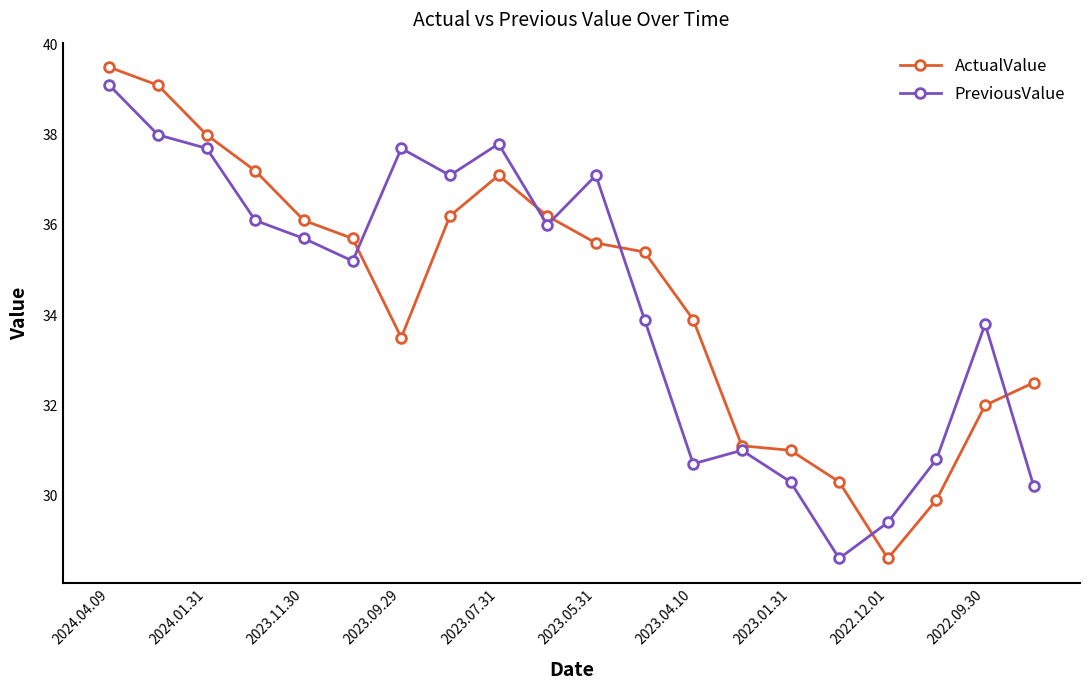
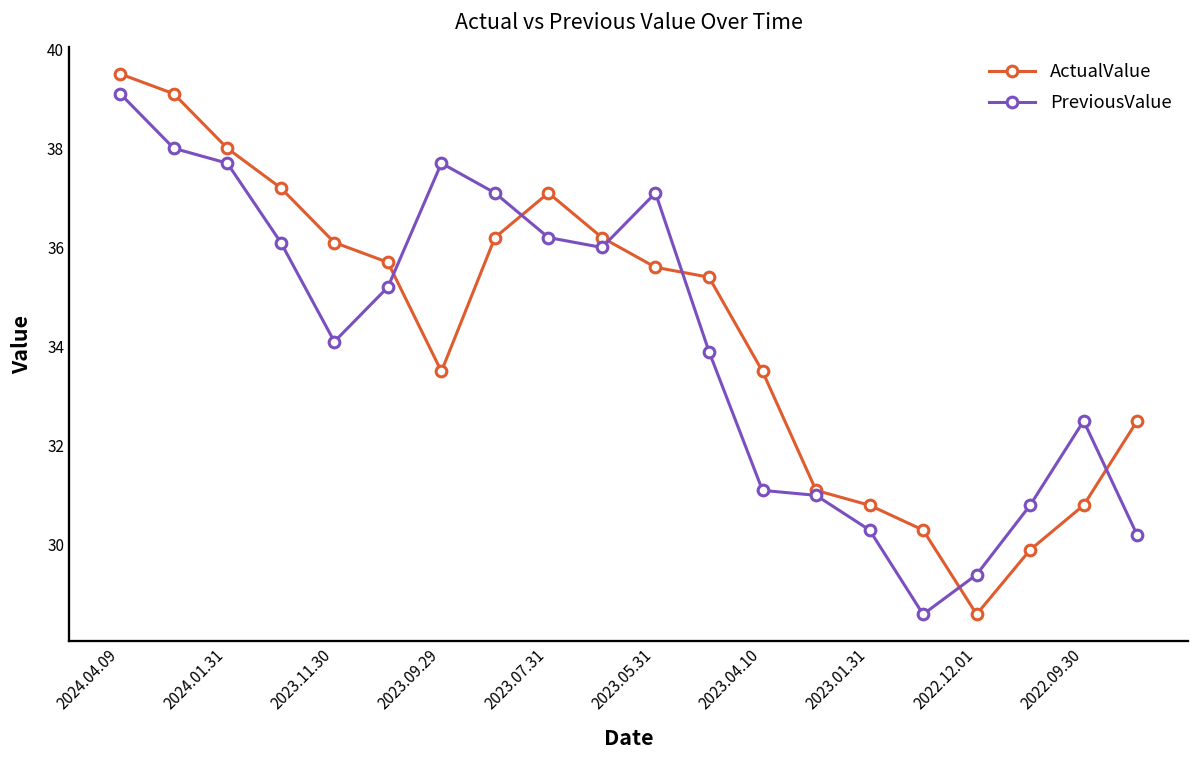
  {
    "ActualValue": {
      "2024.04.09": 39.5,
      "2024.01.31": 38.0,
      "2023.11.30": 36.1,
      "2023.09.29": 33.5,
      "2023.07.31": 37.1,
      "2023.05.31": 35.6,
-     "2023.04.10": 33.9,
-     "2023.01.31": 31.0,
+     "2023.04.10": 33.5,
+     "2023.01.31": 30.8,
      "2022.12.01": 28.6,
-     "2022.09.30": 32.0
+     "2022.09.30": 30.8
    },
    "PreviousValue": {
      "2024.04.09": 39.1,
      "2024.01.31": 37.7,
-     "2023.11.30": 35.7,
+     "2023.11.30": 34.1,
      "2023.09.29": 37.7,
-     "2023.07.31": 37.8,
+     "2023.07.31": 36.2,
      "2023.05.31": 37.1,
-     "2023.04.10": 30.7,
+     "2023.04.10": 31.1,
      "2023.01.31": 30.3,
      "2022.12.01": 29.4,
-     "2022.09.30": 33.8
+     "2022.09.30": 32.5
    }
  }
